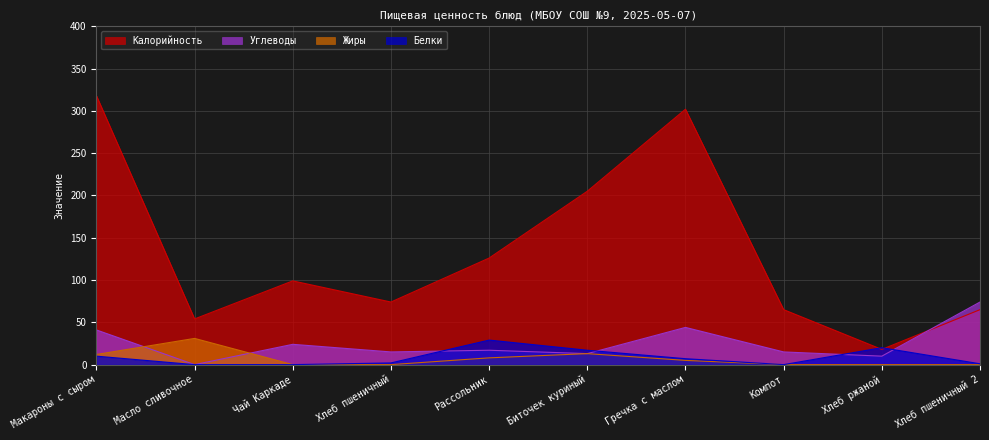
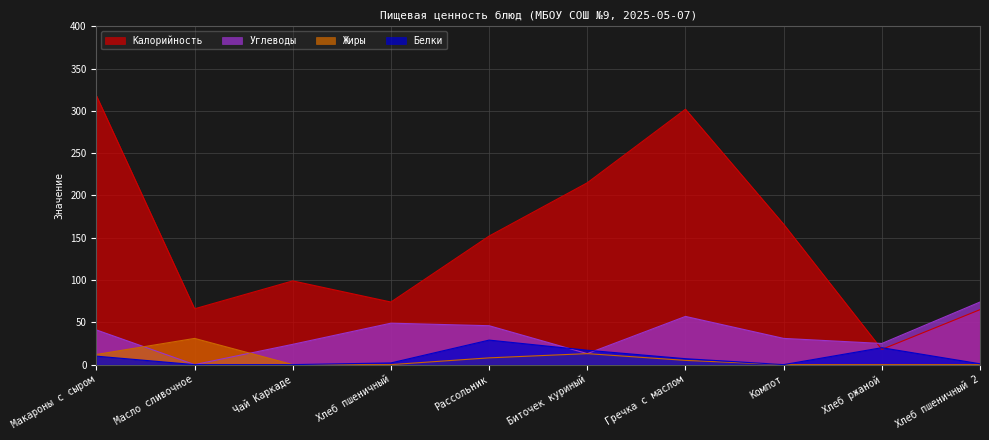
  {
    "Калорийность": {
      "Макароны с сыром": 320,
-     "Масло сливочное": 50,
+     "Масло сливочное": 70,
      "Чай Каркаде": 100,
      "Хлеб пшеничный": 70,
-     "Рассольник": 130,
-     "Биточек куриный": 210,
+     "Рассольник": 150,
+     "Биточек куриный": 220,
      "Гречка с маслом": 300,
-     "Компот": 70,
+     "Компот": 170,
      "Хлеб пшеничный 2": 70
    },
    "Углеводы": {
      "Макароны с сыром": 40,
      "Чай Каркаде": 20,
-     "Хлеб пшеничный": 20,
-     "Рассольник": 20,
-     "Гречка с маслом": 40,
-     "Компот": 20,
-     "Хлеб ржаной": 10,
+     "Хлеб пшеничный": 50,
+     "Рассольник": 50,
+     "Гречка с маслом": 60,
+     "Компот": 30,
+     "Хлеб ржаной": 30,
      "Хлеб пшеничный 2": 70
    },
    "Жиры": {
      "Масло сливочное": 30,
      "Рассольник": 10,
      "Хлеб ржаной": 0
    },
    "Белки": {
      "Рассольник": 30,
      "Биточек куриный": 20
    }
  }
